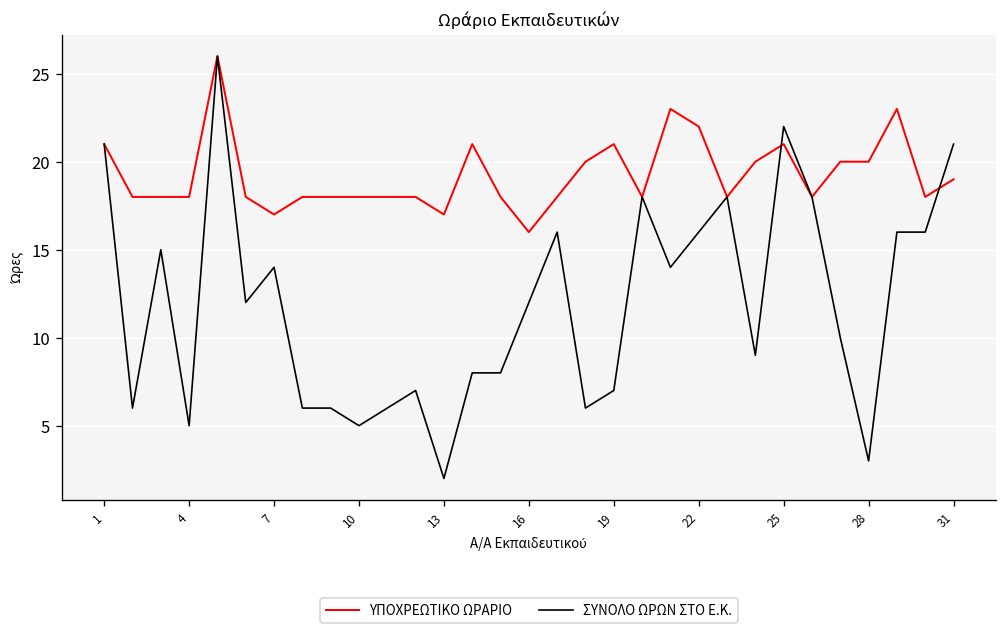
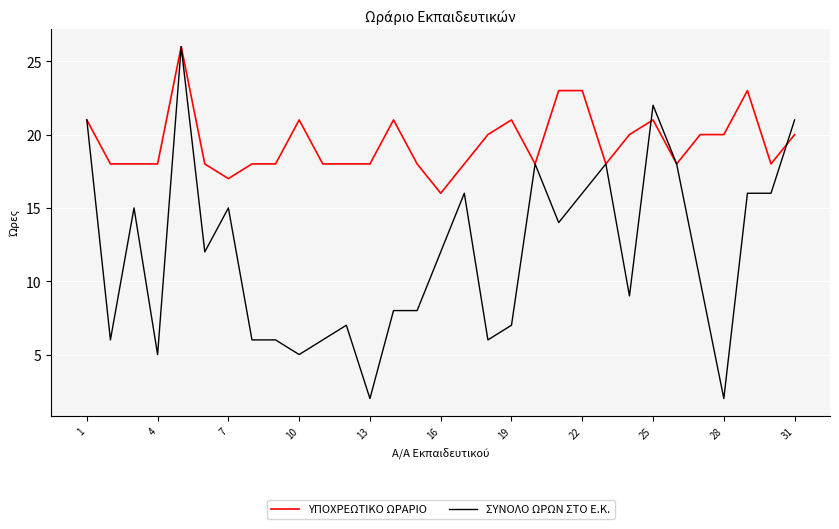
  {
    "ΥΠΟΧΡΕΩΤΙΚΟ ΩΡΑΡΙΟ": {
      "4": 18,
      "7": 17,
-     "10": 18,
-     "13": 17,
+     "10": 21,
+     "13": 18,
      "16": 16,
      "19": 21,
-     "22": 22,
+     "22": 23,
      "25": 21,
      "28": 20,
-     "31": 19
+     "31": 20
    },
    "ΣΥΝΟΛΟ ΩΡΩΝ ΣΤΟ Ε.Κ.": {
      "4": 5,
-     "7": 14,
+     "7": 15,
      "10": 5,
      "13": 2,
      "16": 12,
      "19": 7,
      "22": 16,
      "25": 22,
-     "28": 3,
+     "28": 2,
      "31": 21
    }
  }
